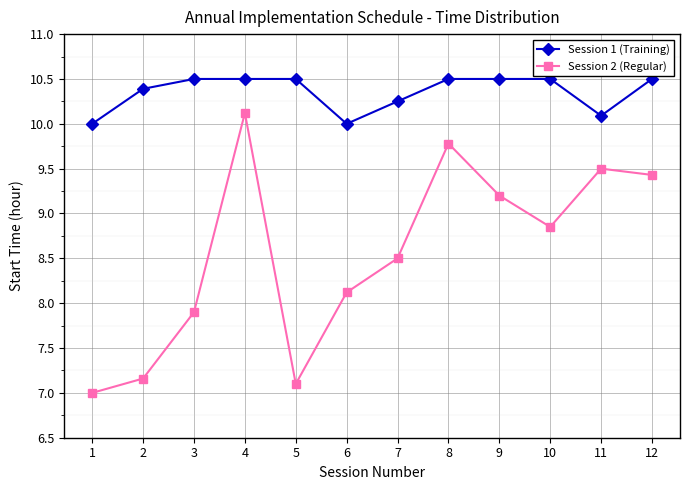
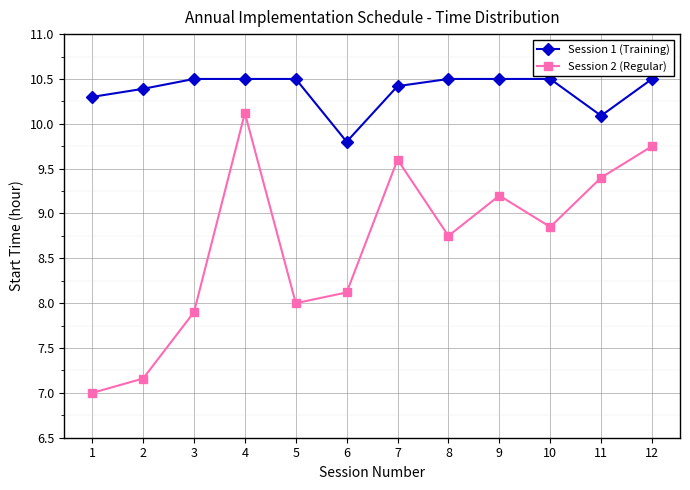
  {
    "Session 1 (Training)": {
-     "1": 10.0,
+     "1": 10.3,
      "2": 10.4,
      "3": 10.5,
      "4": 10.5,
      "5": 10.5,
-     "6": 10.0,
-     "7": 10.3,
+     "6": 9.8,
+     "7": 10.4,
      "8": 10.5,
      "9": 10.5,
      "10": 10.5,
      "11": 10.1,
      "12": 10.5
    },
    "Session 2 (Regular)": {
      "1": 7.0,
      "2": 7.2,
      "3": 7.9,
      "4": 10.1,
-     "5": 7.1,
+     "5": 8.0,
      "6": 8.1,
-     "7": 8.5,
-     "8": 9.8,
+     "7": 9.6,
+     "8": 8.8,
      "9": 9.2,
      "10": 8.9,
-     "11": 9.5,
-     "12": 9.4
+     "11": 9.4,
+     "12": 9.8
    }
  }
